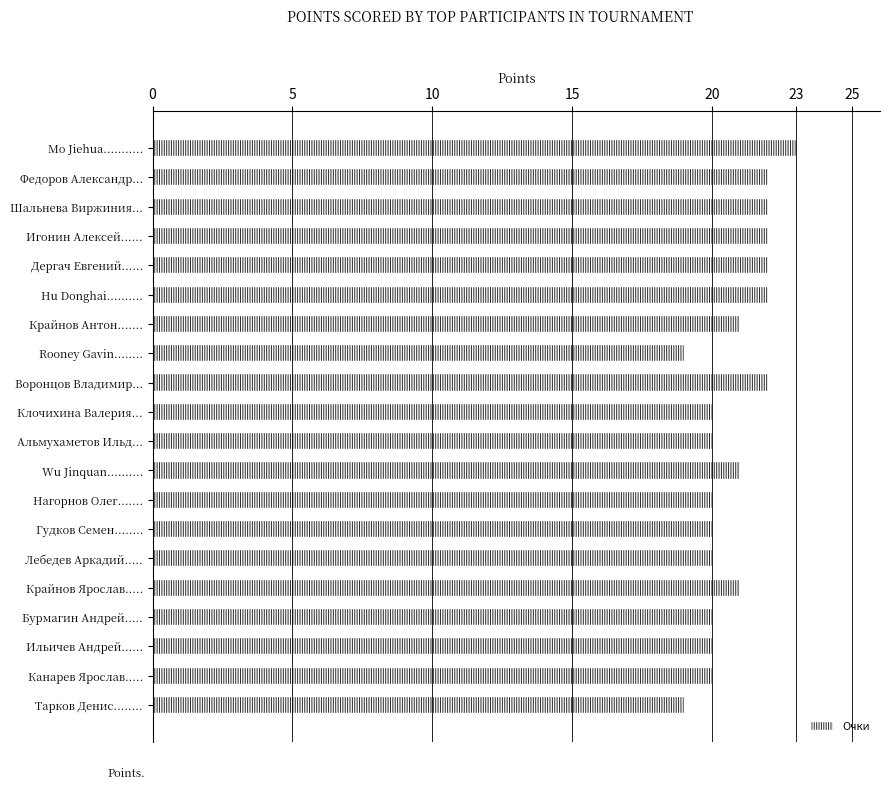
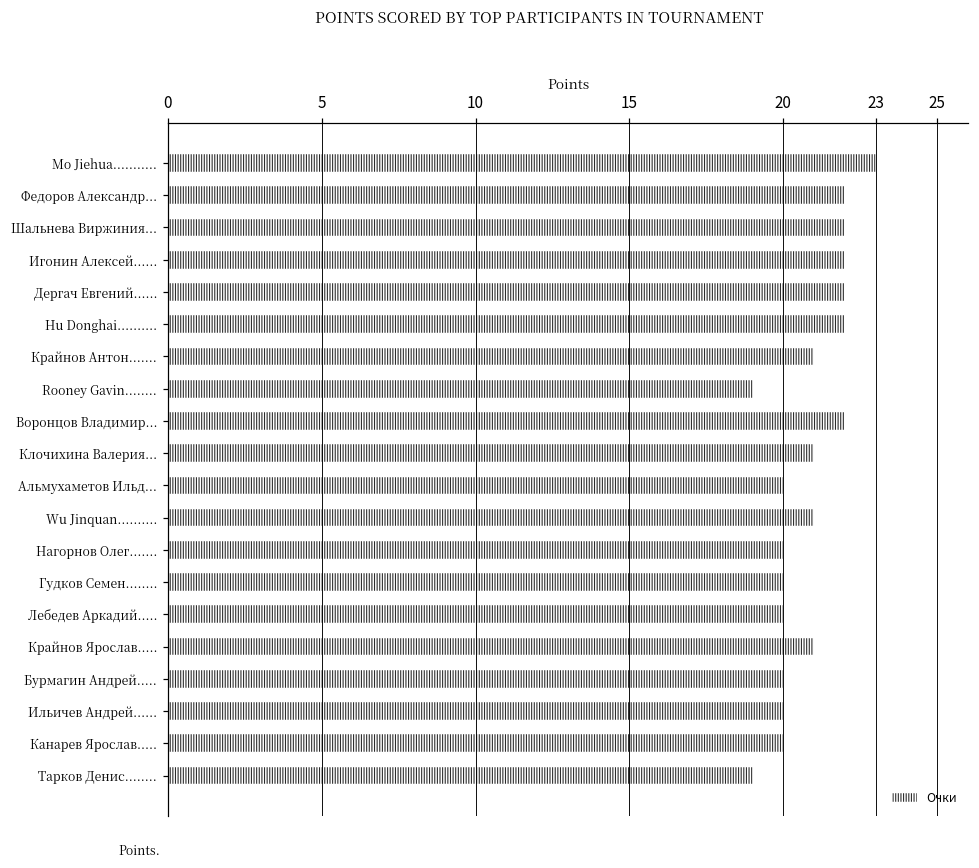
  {
    "Mo Jiehua...........": 23,
    "Федоров Александр...": 22,
    "Шальнева Виржиния...": 22,
    "Игонин Алексей......": 22,
    "Дергач Евгений......": 22,
    "Hu Donghai..........": 22,
    "Крайнов Антон.......": 21,
    "Rooney Gavin........": 19,
    "Воронцов Владимир...": 22,
-   "Клочихина Валерия...": 20,
+   "Клочихина Валерия...": 21,
    "Альмухаметов Ильд...": 20,
    "Wu Jinquan..........": 21,
    "Нагорнов Олег.......": 20,
    "Гудков Семен........": 20,
    "Лебедев Аркадий.....": 20,
    "Крайнов Ярослав.....": 21,
    "Бурмагин Андрей.....": 20,
    "Ильичев Андрей......": 20,
    "Канарев Ярослав.....": 20,
    "Тарков Денис........": 19
  }
